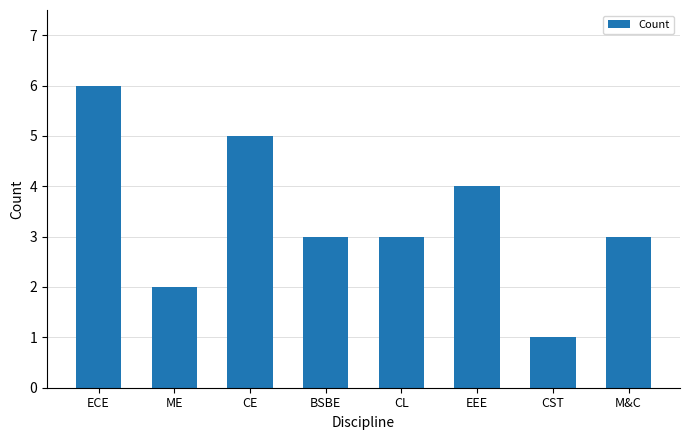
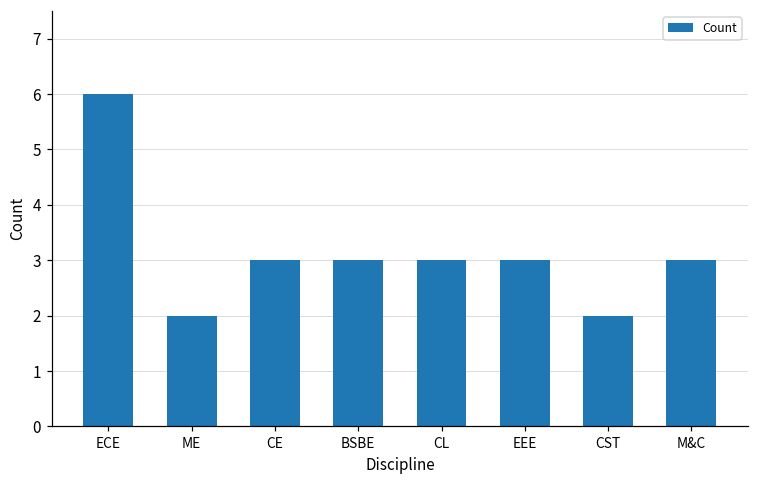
  {
    "ECE": 6,
    "ME": 2,
-   "CE": 5,
+   "CE": 3,
    "BSBE": 3,
    "CL": 3,
-   "EEE": 4,
-   "CST": 1,
+   "EEE": 3,
+   "CST": 2,
    "M&C": 3
  }
